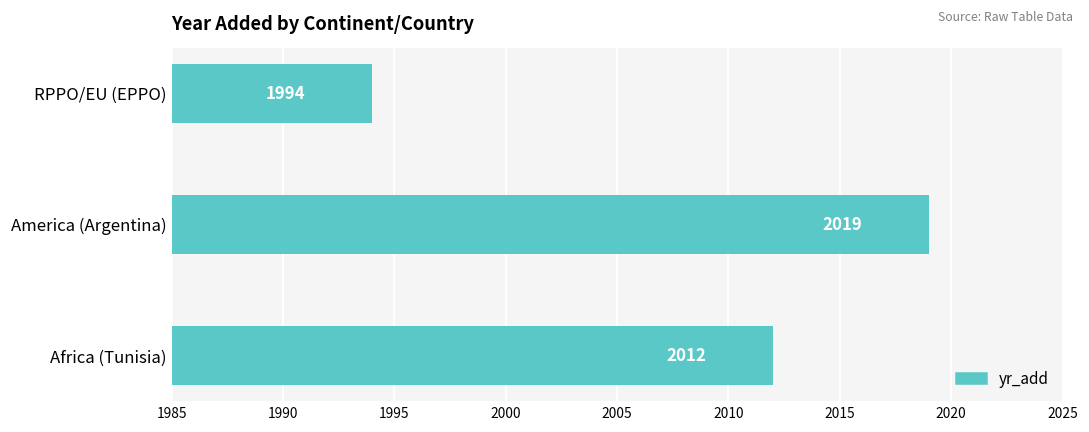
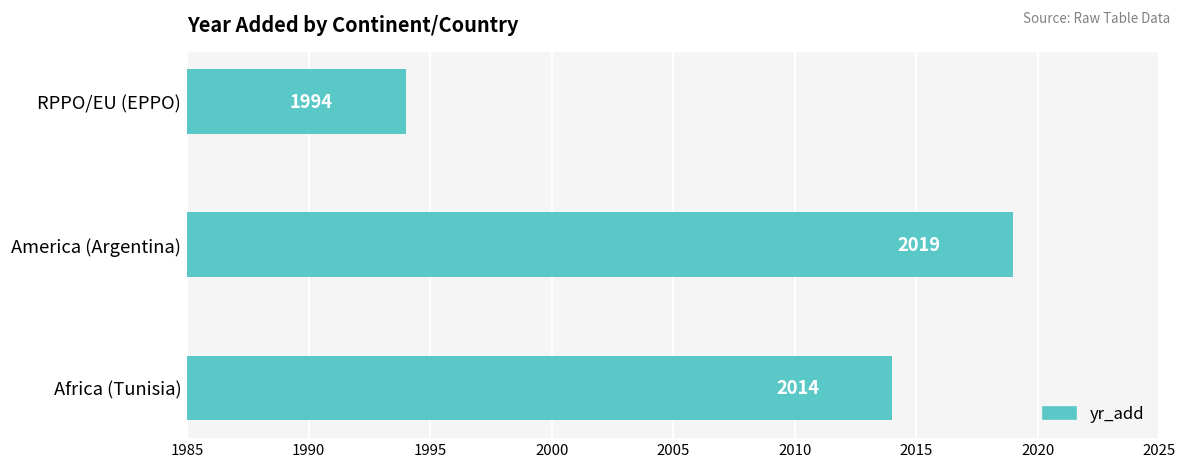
  {
    "RPPO/EU (EPPO)": 1994,
    "America (Argentina)": 2019,
-   "Africa (Tunisia)": 2012
+   "Africa (Tunisia)": 2014
  }
